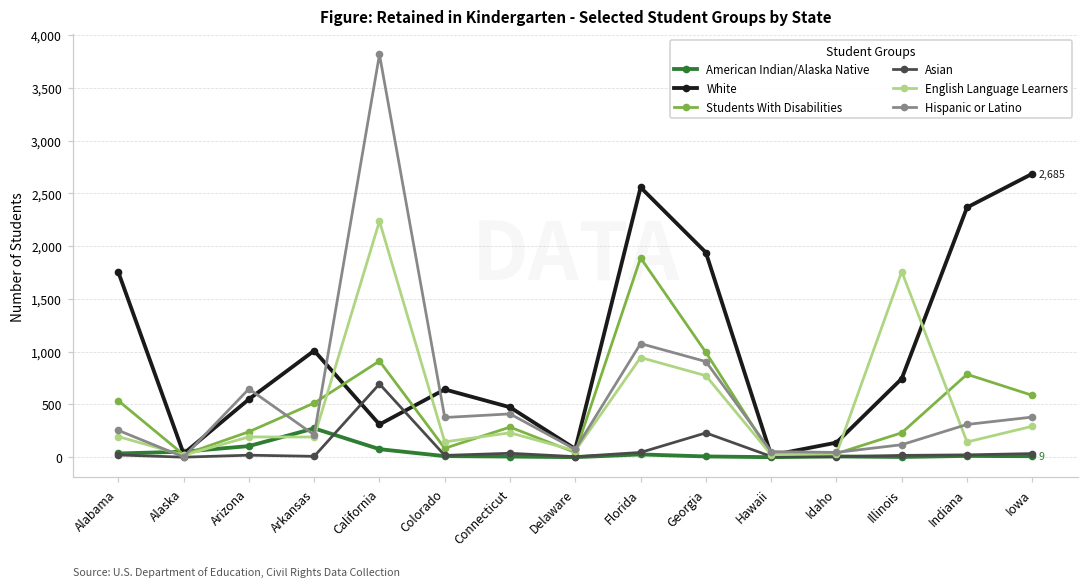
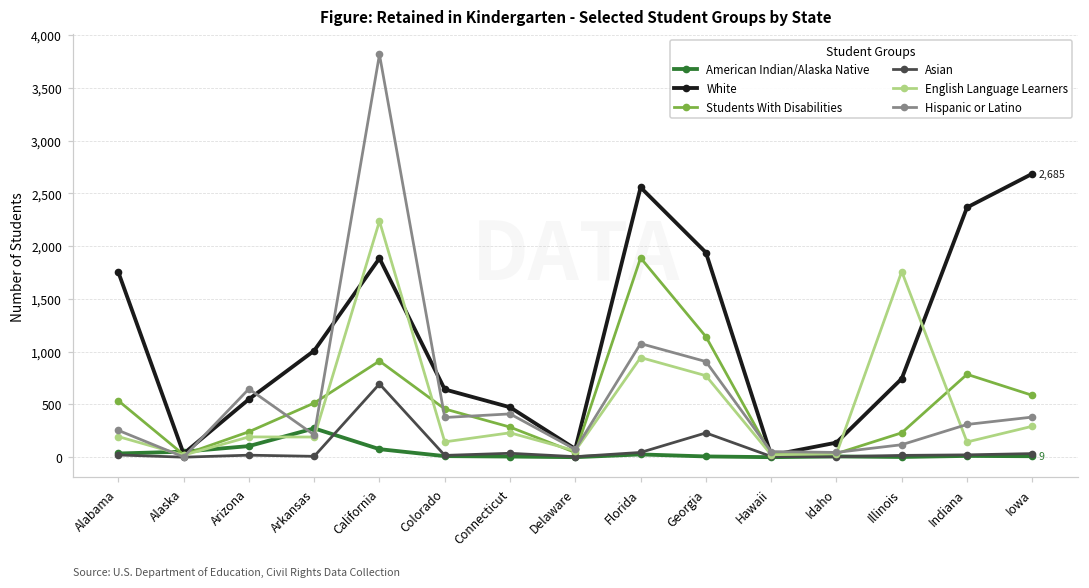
  {
    "American Indian/Alaska Native": {
      "Arizona": "100",
      "Arkansas": "300",
      "California": "100",
      "Connecticut": "0",
      "Georgia": "0"
    },
    "White": {
      "Alabama": "1,800",
      "Arizona": "500",
      "Arkansas": "1,000",
-     "California": "300",
+     "California": "1,900",
      "Colorado": "600",
      "Connecticut": "500",
      "Florida": "2,600",
      "Georgia": "1,900",
      "Idaho": "100",
      "Illinois": "700",
      "Indiana": "2,400"
    },
    "Students With Disabilities": {
      "Alabama": "500",
      "Arizona": "200",
      "Arkansas": "500",
      "California": "900",
-     "Colorado": "100",
+     "Colorado": "500",
      "Connecticut": "300",
      "Florida": "1,900",
-     "Georgia": "1,000",
+     "Georgia": "1,100",
      "Illinois": "200",
      "Indiana": "800",
      "Iowa": "600"
    },
    "Asian": {
      "Arizona": "0",
      "Arkansas": "0",
      "California": "700",
      "Connecticut": "0",
      "Georgia": "200"
    },
    "English Language Learners": {
      "Alabama": "200",
      "Arizona": "200",
      "California": "2,200",
      "Colorado": "100",
      "Connecticut": "200",
      "Florida": "900",
      "Georgia": "800",
      "Illinois": "1,800",
      "Indiana": "100",
      "Iowa": "300"
    },
    "Hispanic or Latino": {
      "Alabama": "300",
      "Arizona": "600",
      "California": "3,800",
      "Colorado": "400",
      "Connecticut": "400",
      "Florida": "1,100",
      "Georgia": "900",
      "Hawaii": "100",
      "Illinois": "100",
      "Indiana": "300",
      "Iowa": "400"
    }
  }
